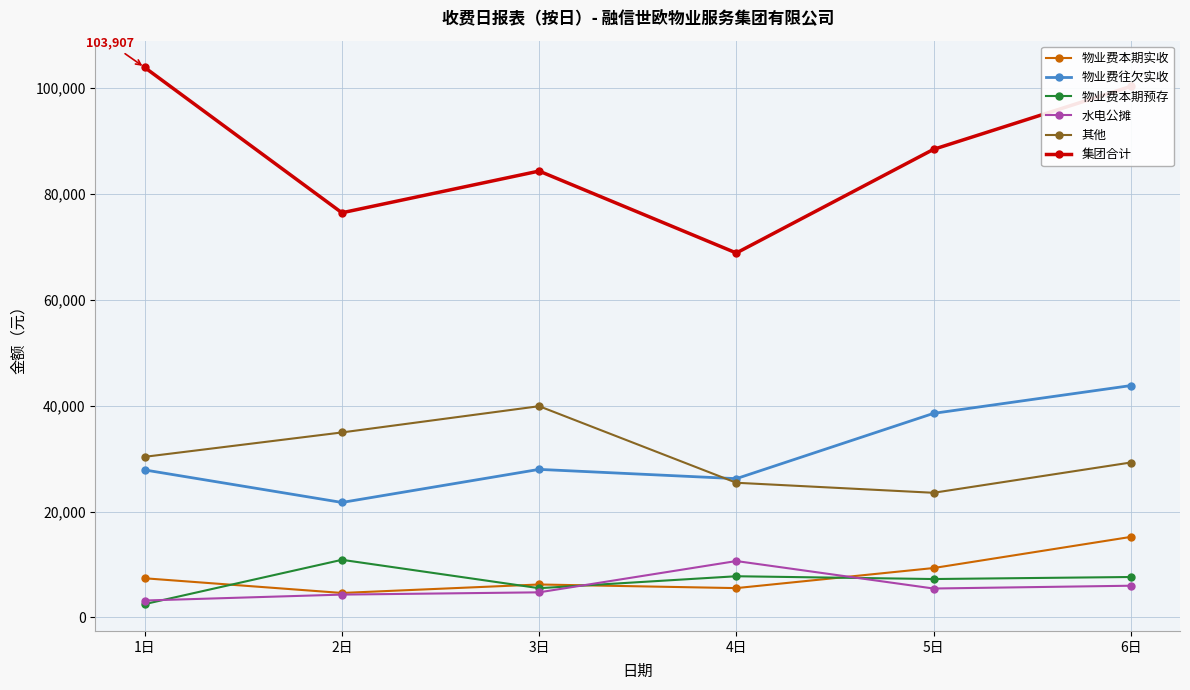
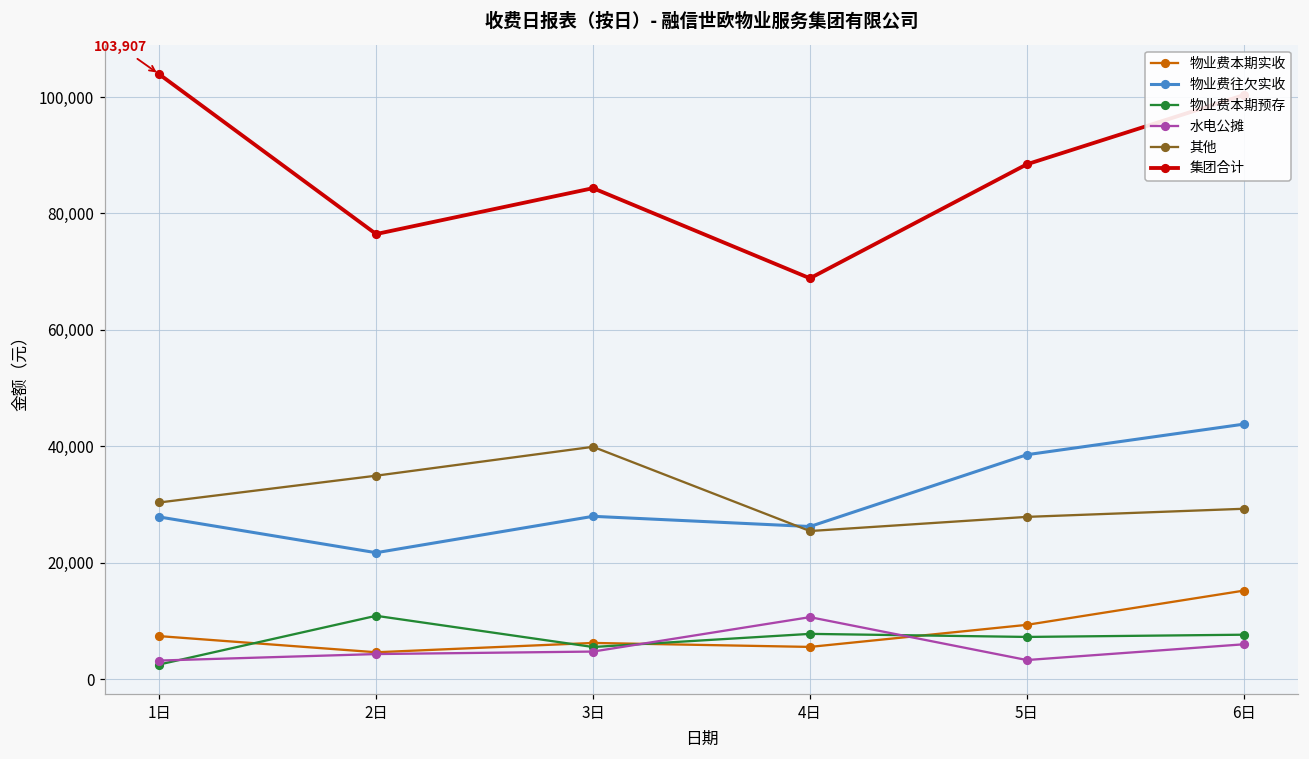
  {
    "物业费本期实收": {
      "1日": "7,000",
      "3日": "6,000",
      "4日": "6,000",
      "5日": "9,000",
      "6日": "15,000"
    },
    "物业费往欠实收": {
      "1日": "28,000",
      "2日": "22,000",
      "3日": "28,000",
      "4日": "26,000",
      "5日": "39,000",
      "6日": "44,000"
    },
    "物业费本期预存": {
      "1日": "3,000",
      "2日": "11,000",
      "3日": "6,000",
      "4日": "8,000",
      "5日": "7,000",
      "6日": "8,000"
    },
    "水电公摊": {
      "1日": "3,000",
      "3日": "5,000",
      "4日": "11,000",
-     "5日": "5,000",
+     "5日": "3,000",
      "6日": "6,000"
    },
    "其他": {
      "1日": "30,000",
      "2日": "35,000",
      "3日": "40,000",
      "4日": "25,000",
-     "5日": "24,000",
+     "5日": "28,000",
      "6日": "29,000"
    },
    "集团合计": {
      "1日": "103,907"
    }
  }
